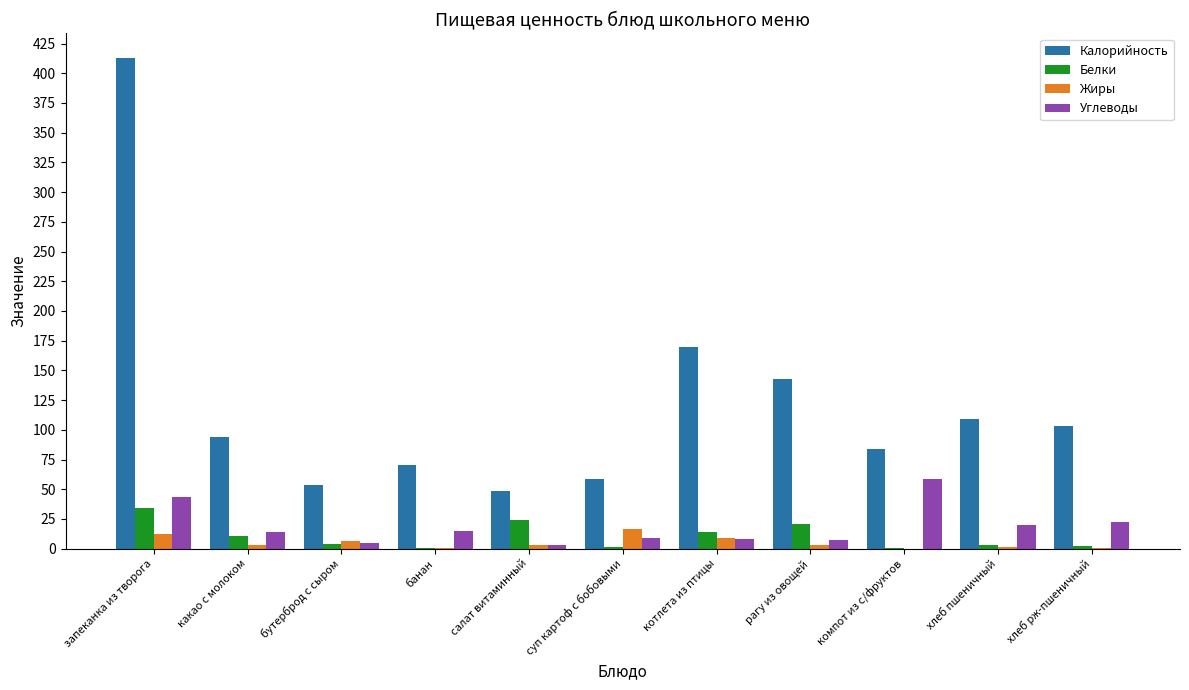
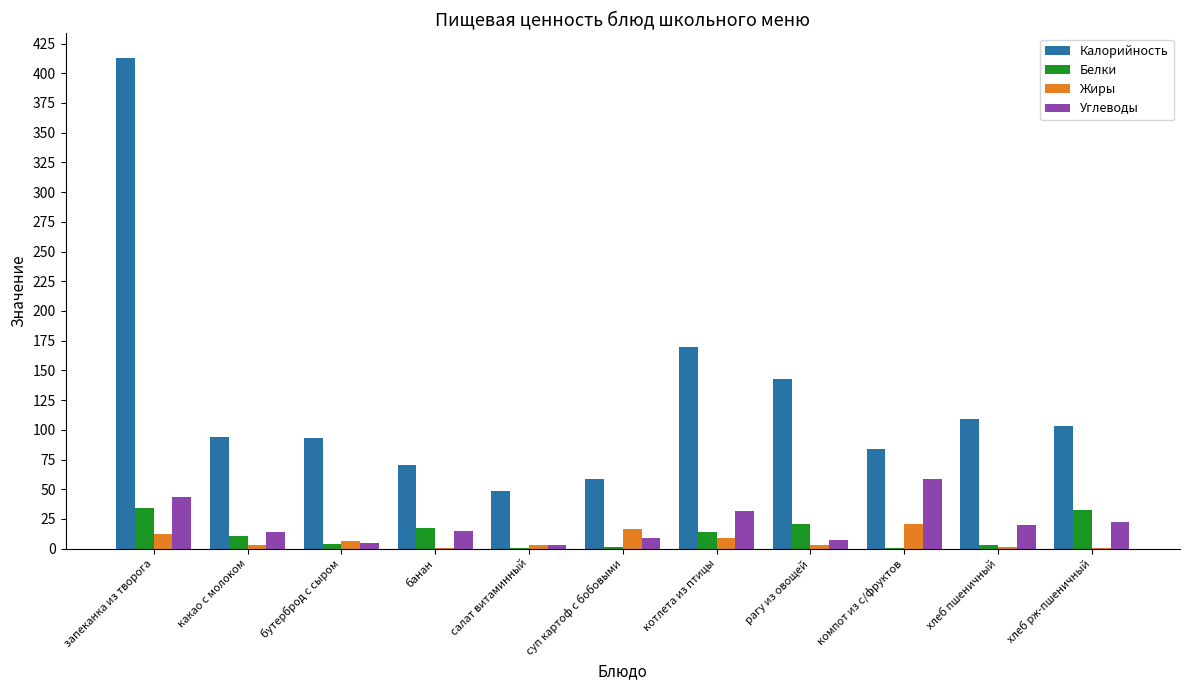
  {
    "Калорийность": {
      "запеканка из творога": 413,
      "какао с молоком": 94,
-     "бутерброд с сыром": 54,
+     "бутерброд с сыром": 93,
      "банан": 71,
      "салат витаминный": 49,
      "суп картоф с бобовыми": 59,
      "котлета из птицы": 170,
      "рагу из овощей": 143,
      "компот из с/фруктов": 84,
      "хлеб пшеничный": 109,
      "хлеб рж-пшеничный": 103
    },
    "Белки": {
      "запеканка из творога": 34,
      "какао с молоком": 11,
      "бутерброд с сыром": 4,
-     "банан": 1,
-     "салат витаминный": 24,
+     "банан": 18,
+     "салат витаминный": 1,
      "котлета из птицы": 14,
      "рагу из овощей": 21,
      "хлеб пшеничный": 3,
-     "хлеб рж-пшеничный": 3
+     "хлеб рж-пшеничный": 32
    },
    "Жиры": {
      "запеканка из творога": 12,
      "какао с молоком": 3,
      "бутерброд с сыром": 7,
      "салат витаминный": 3,
      "суп картоф с бобовыми": 17,
      "котлета из птицы": 9,
      "рагу из овощей": 3,
-     "компот из с/фруктов": 0
+     "компот из с/фруктов": 21
    },
    "Углеводы": {
      "запеканка из творога": 44,
      "какао с молоком": 14,
      "бутерброд с сыром": 5,
      "банан": 15,
      "салат витаминный": 3,
      "суп картоф с бобовыми": 9,
-     "котлета из птицы": 8,
+     "котлета из птицы": 32,
      "рагу из овощей": 7,
      "компот из с/фруктов": 58,
      "хлеб пшеничный": 20,
      "хлеб рж-пшеничный": 22
    }
  }
